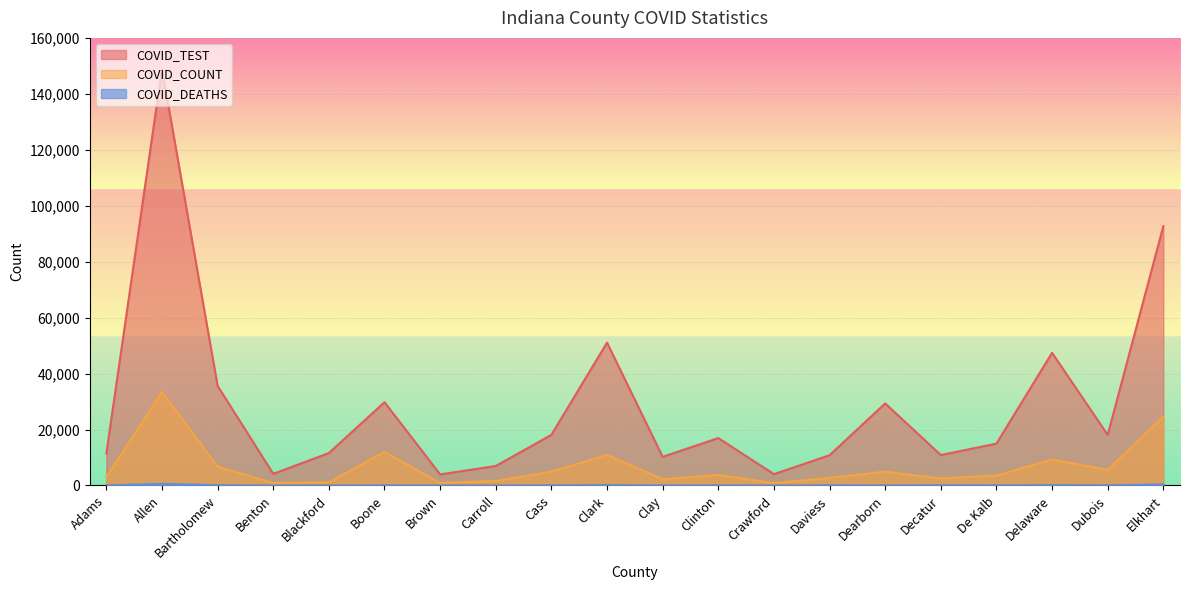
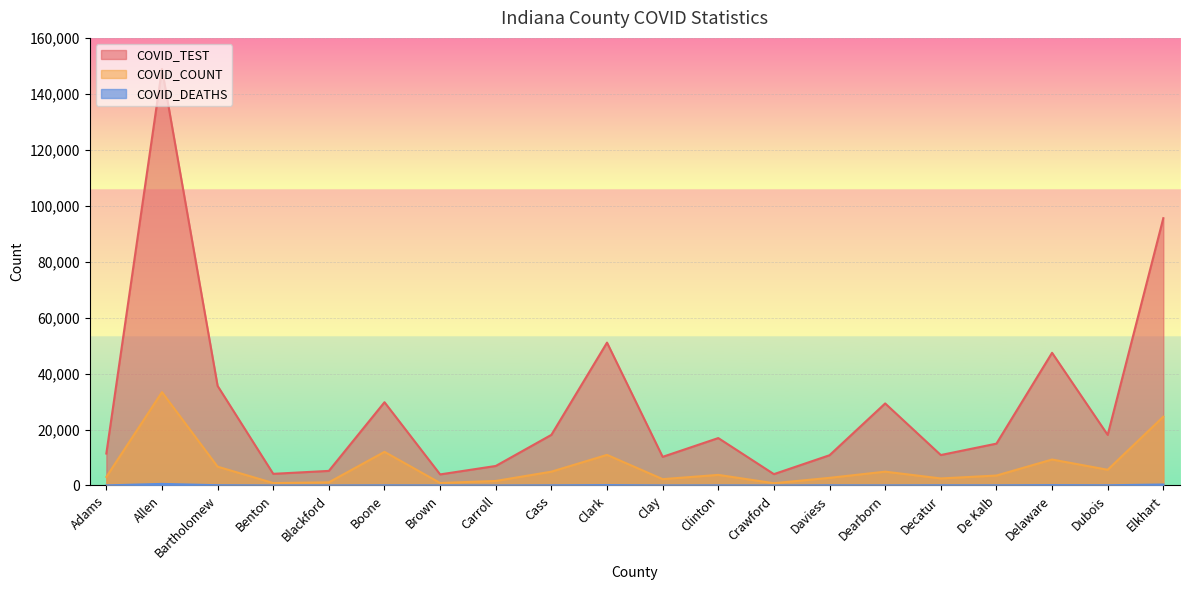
  {
    "COVID_TEST": {
      "Adams": "11,000",
      "Bartholomew": "36,000",
      "Benton": "4,000",
-     "Blackford": "12,000",
+     "Blackford": "5,000",
      "Boone": "30,000",
      "Brown": "4,000",
      "Carroll": "7,000",
      "Cass": "18,000",
      "Clark": "51,000",
      "Clay": "10,000",
      "Clinton": "17,000",
      "Crawford": "4,000",
      "Daviess": "11,000",
      "Dearborn": "29,000",
      "Decatur": "11,000",
      "De Kalb": "15,000",
      "Delaware": "47,000",
      "Dubois": "18,000",
-     "Elkhart": "93,000"
+     "Elkhart": "96,000"
    },
    "COVID_COUNT": {
      "Adams": "3,000",
      "Allen": "33,000",
      "Bartholomew": "7,000",
      "Blackford": "1,000",
      "Boone": "12,000",
      "Carroll": "2,000",
      "Cass": "5,000",
      "Clark": "11,000",
      "Clay": "2,000",
      "Clinton": "4,000",
      "Daviess": "3,000",
      "Dearborn": "5,000",
      "Decatur": "3,000",
      "De Kalb": "4,000",
      "Delaware": "9,000",
      "Dubois": "6,000",
      "Elkhart": "25,000"
    },
    "COVID_DEATHS": {
      "Adams": "0",
      "Allen": "1,000",
      "Bartholomew": "0",
      "Blackford": "0",
      "Boone": "0",
      "Carroll": "0",
      "Cass": "0",
      "Clark": "0",
      "Clay": "0",
      "Clinton": "0",
      "Daviess": "0",
      "Dearborn": "0",
      "Decatur": "0",
      "De Kalb": "0",
      "Delaware": "0",
      "Dubois": "0",
      "Elkhart": "0"
    }
  }
